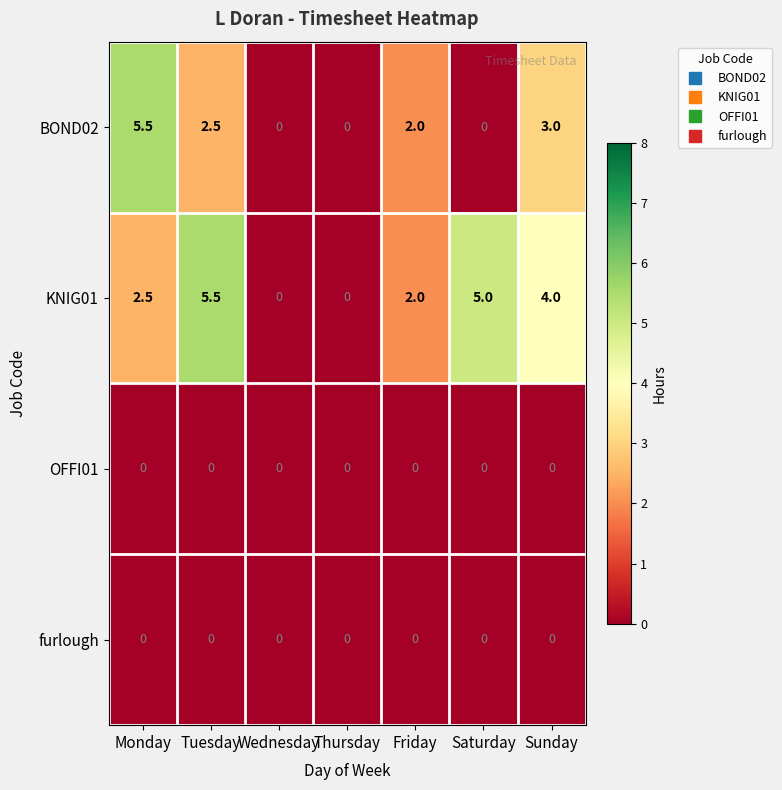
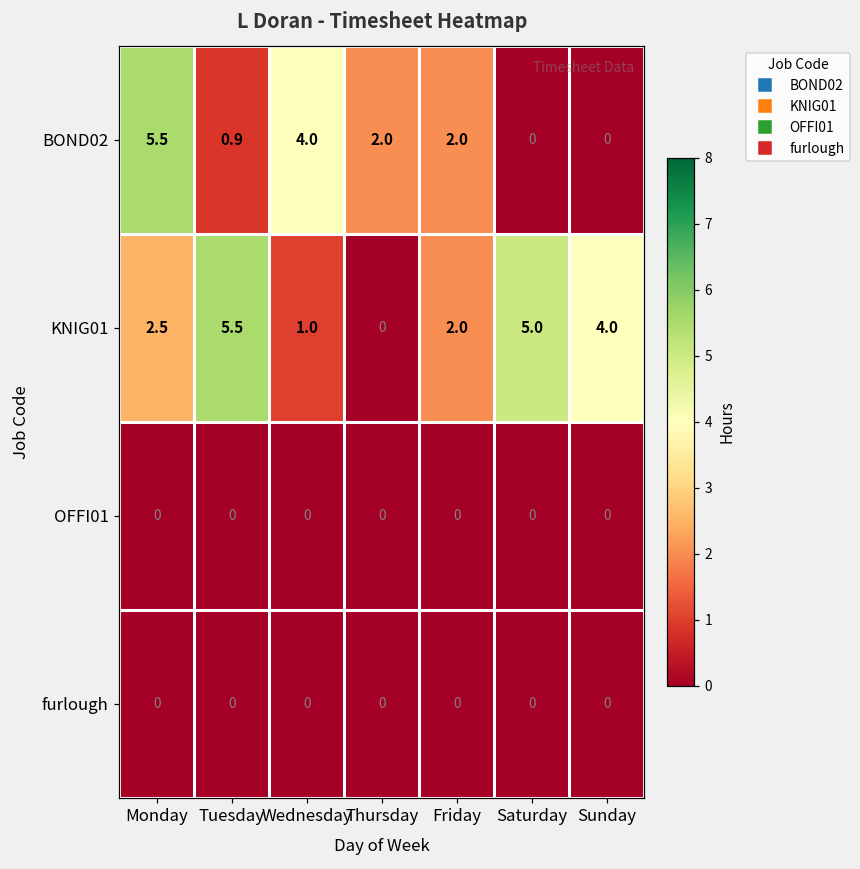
  {
    "BOND02": {
      "Monday": 5.5,
-     "Tuesday": 2.5,
-     "Wednesday": 0,
-     "Thursday": 0,
+     "Tuesday": 0.9,
+     "Wednesday": 4.0,
+     "Thursday": 2.0,
      "Friday": 2.0,
      "Saturday": 0,
-     "Sunday": 3.0
+     "Sunday": 0
    },
    "KNIG01": {
      "Monday": 2.5,
      "Tuesday": 5.5,
-     "Wednesday": 0,
+     "Wednesday": 1.0,
      "Thursday": 0,
      "Friday": 2.0,
      "Saturday": 5.0,
      "Sunday": 4.0
    },
    "OFFI01": {
      "Monday": 0,
      "Tuesday": 0,
      "Wednesday": 0,
      "Thursday": 0,
      "Friday": 0,
      "Saturday": 0,
      "Sunday": 0
    },
    "furlough": {
      "Monday": 0,
      "Tuesday": 0,
      "Wednesday": 0,
      "Thursday": 0,
      "Friday": 0,
      "Saturday": 0,
      "Sunday": 0
    }
  }
